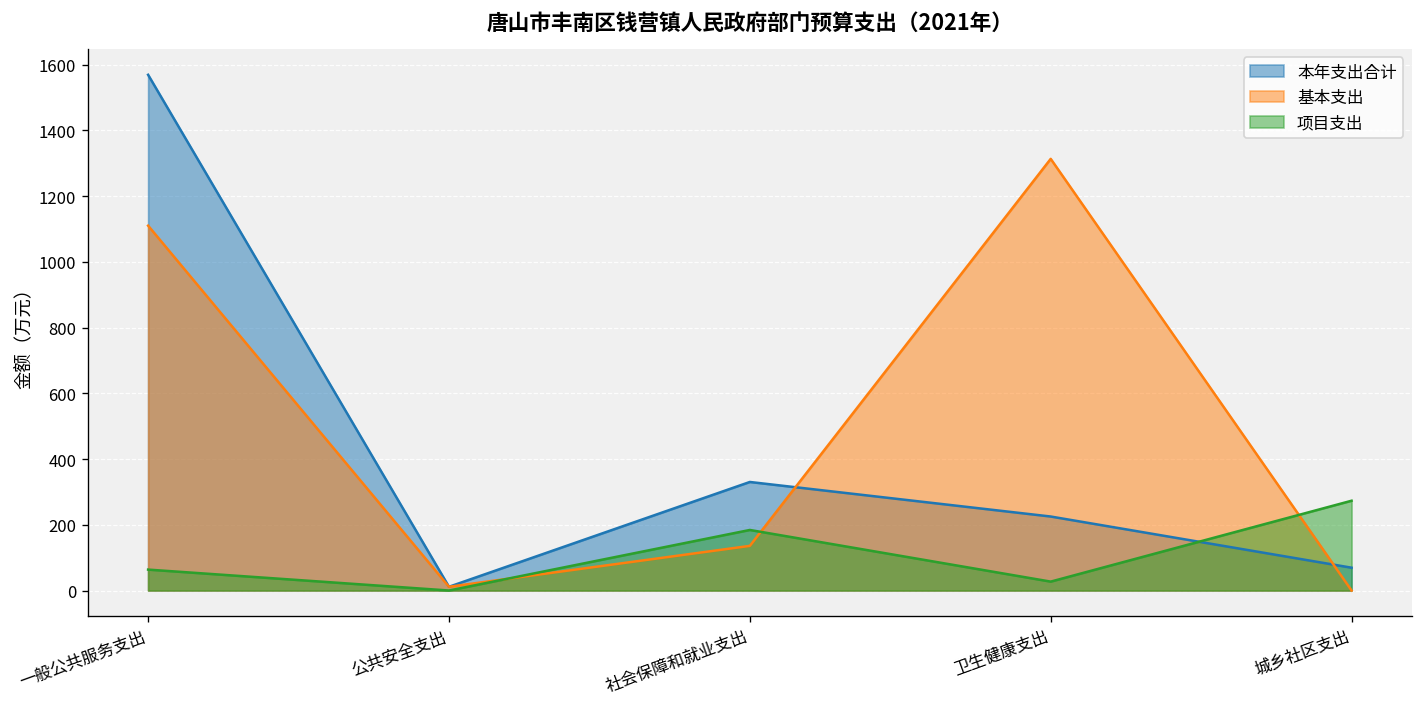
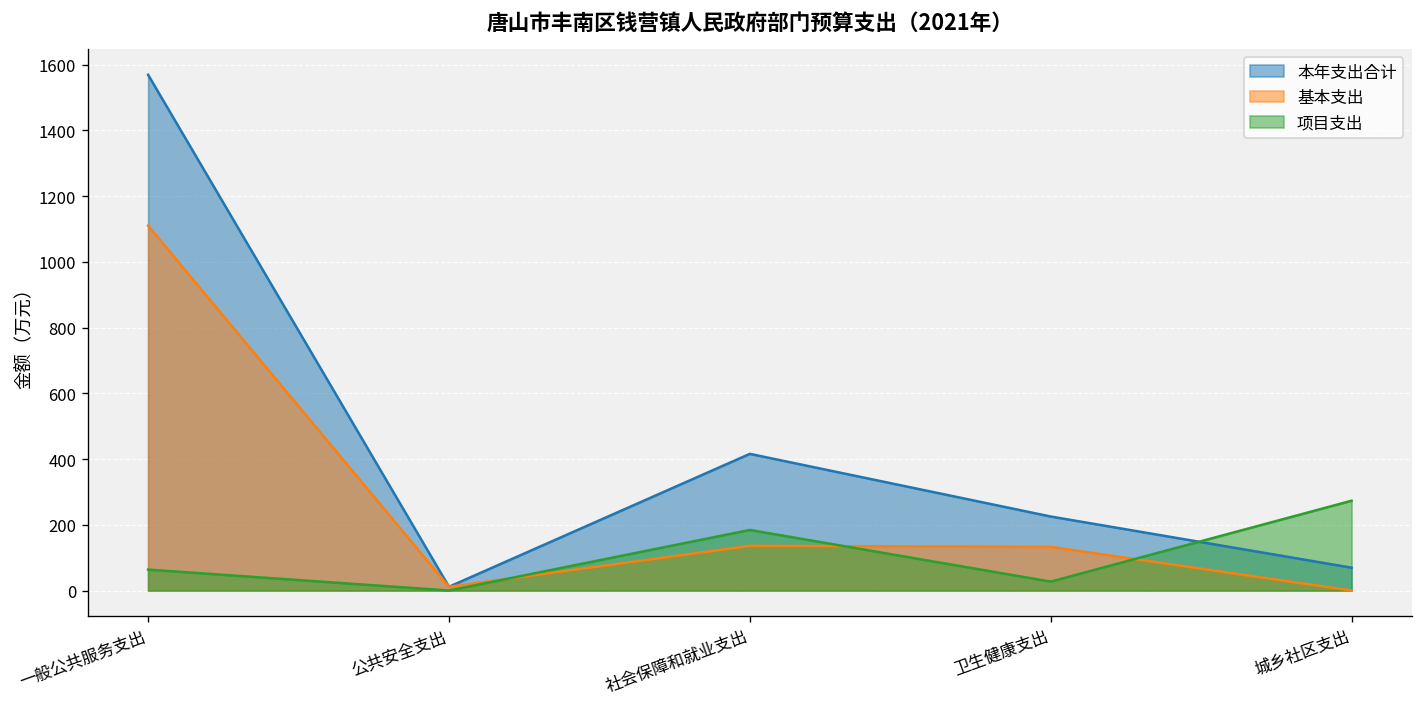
  {
    "本年支出合计": {
      "一般公共服务支出": 1570,
-     "社会保障和就业支出": 330,
+     "社会保障和就业支出": 420,
      "卫生健康支出": 230,
      "城乡社区支出": 70
    },
    "基本支出": {
      "一般公共服务支出": 1110,
      "社会保障和就业支出": 140,
-     "卫生健康支出": 1310,
+     "卫生健康支出": 130,
      "城乡社区支出": 0
    },
    "项目支出": {
      "一般公共服务支出": 60,
      "公共安全支出": 0,
      "社会保障和就业支出": 180,
      "卫生健康支出": 30,
      "城乡社区支出": 270
    }
  }
